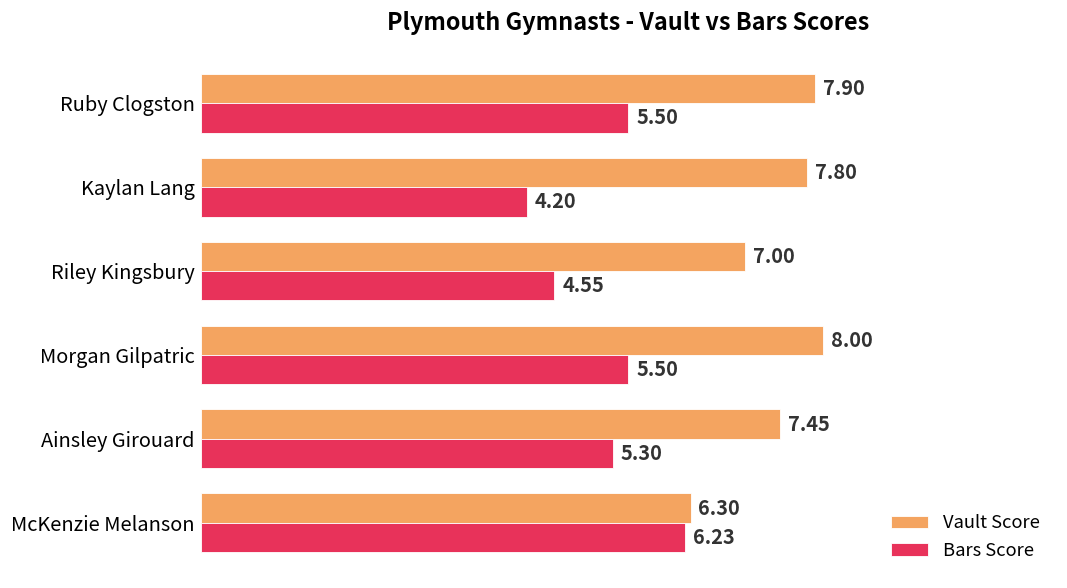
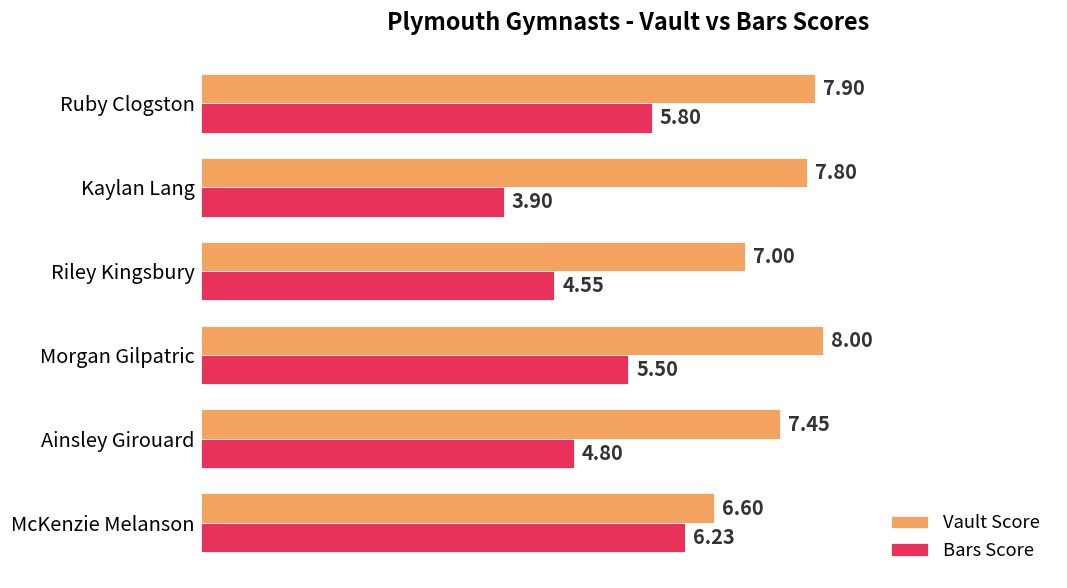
  {
    "Vault Score": {
      "Ruby Clogston": 7.90,
      "Kaylan Lang": 7.80,
      "Riley Kingsbury": 7.00,
      "Morgan Gilpatric": 8.00,
      "Ainsley Girouard": 7.45,
-     "McKenzie Melanson": 6.30
+     "McKenzie Melanson": 6.60
    },
    "Bars Score": {
-     "Ruby Clogston": 5.50,
-     "Kaylan Lang": 4.20,
+     "Ruby Clogston": 5.80,
+     "Kaylan Lang": 3.90,
      "Riley Kingsbury": 4.55,
      "Morgan Gilpatric": 5.50,
-     "Ainsley Girouard": 5.30,
+     "Ainsley Girouard": 4.80,
      "McKenzie Melanson": 6.23
    }
  }
